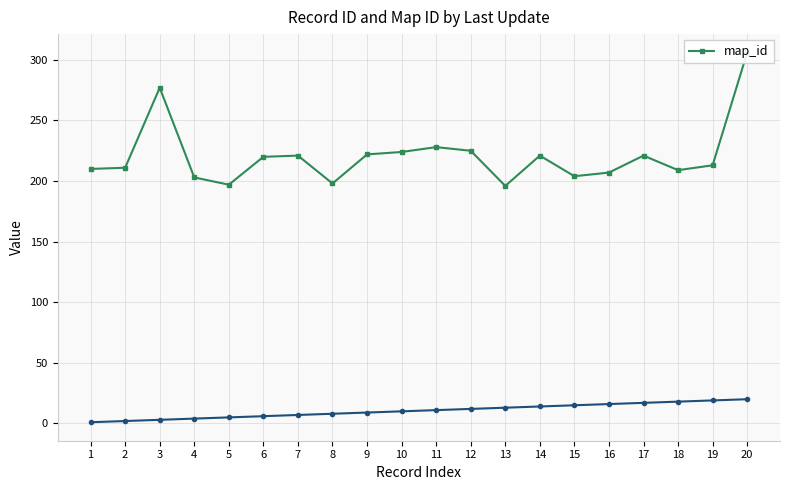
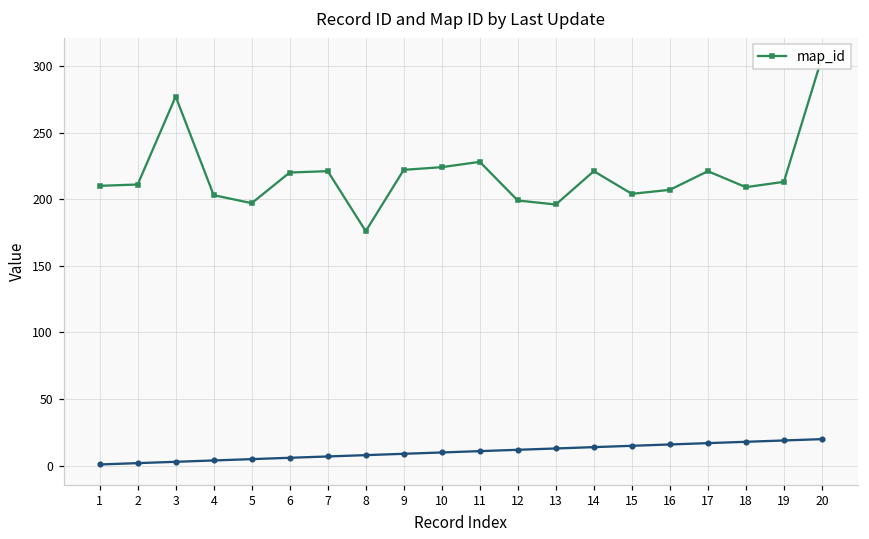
  {
    "map_id": {
      "1": 210,
      "2": 211,
      "3": 277,
      "4": 203,
      "5": 197,
      "6": 220,
      "7": 221,
-     "8": 198,
+     "8": 176,
      "9": 222,
      "10": 224,
      "11": 228,
-     "12": 225,
+     "12": 199,
      "13": 196,
      "14": 221,
      "15": 204,
      "16": 207,
      "17": 221,
      "18": 209,
      "19": 213
    }
  }
